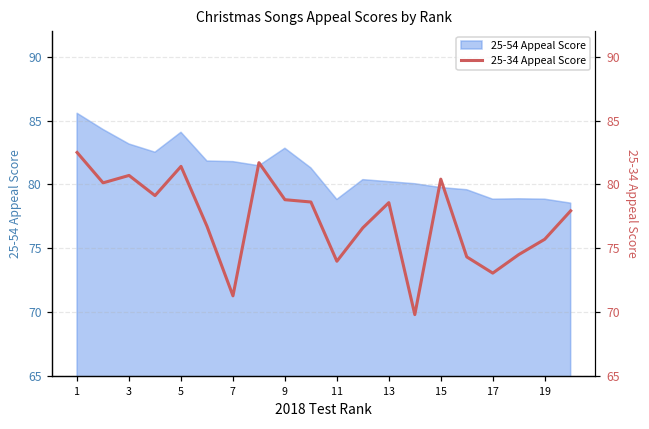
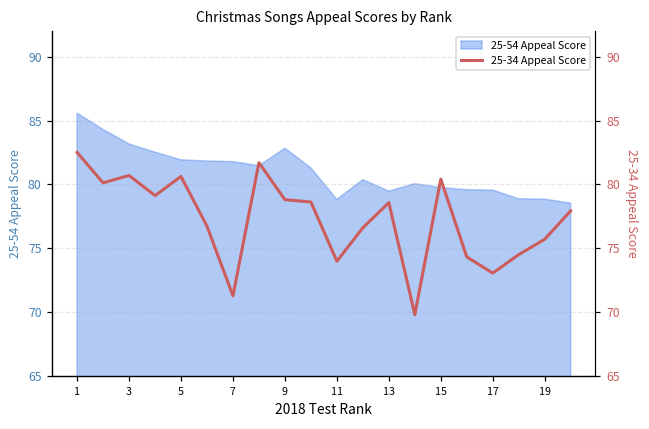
  {
    "25-54 Appeal Score": {
      "1": 85.6,
      "3": 83.2,
-     "5": 84.1,
+     "5": 81.9,
      "7": 81.8,
      "9": 82.8,
      "11": 78.8,
-     "13": 80.2,
+     "13": 79.5,
      "15": 79.8,
-     "17": 78.8,
+     "17": 79.6,
      "19": 78.8
    },
    "25-34 Appeal Score": {
      "1": 82.5,
      "3": 80.7,
-     "5": 81.4,
+     "5": 80.6,
      "7": 71.3,
      "9": 78.8,
      "11": 74.0,
      "13": 78.6,
      "15": 80.4,
      "17": 73.1,
      "19": 75.7
    }
  }
